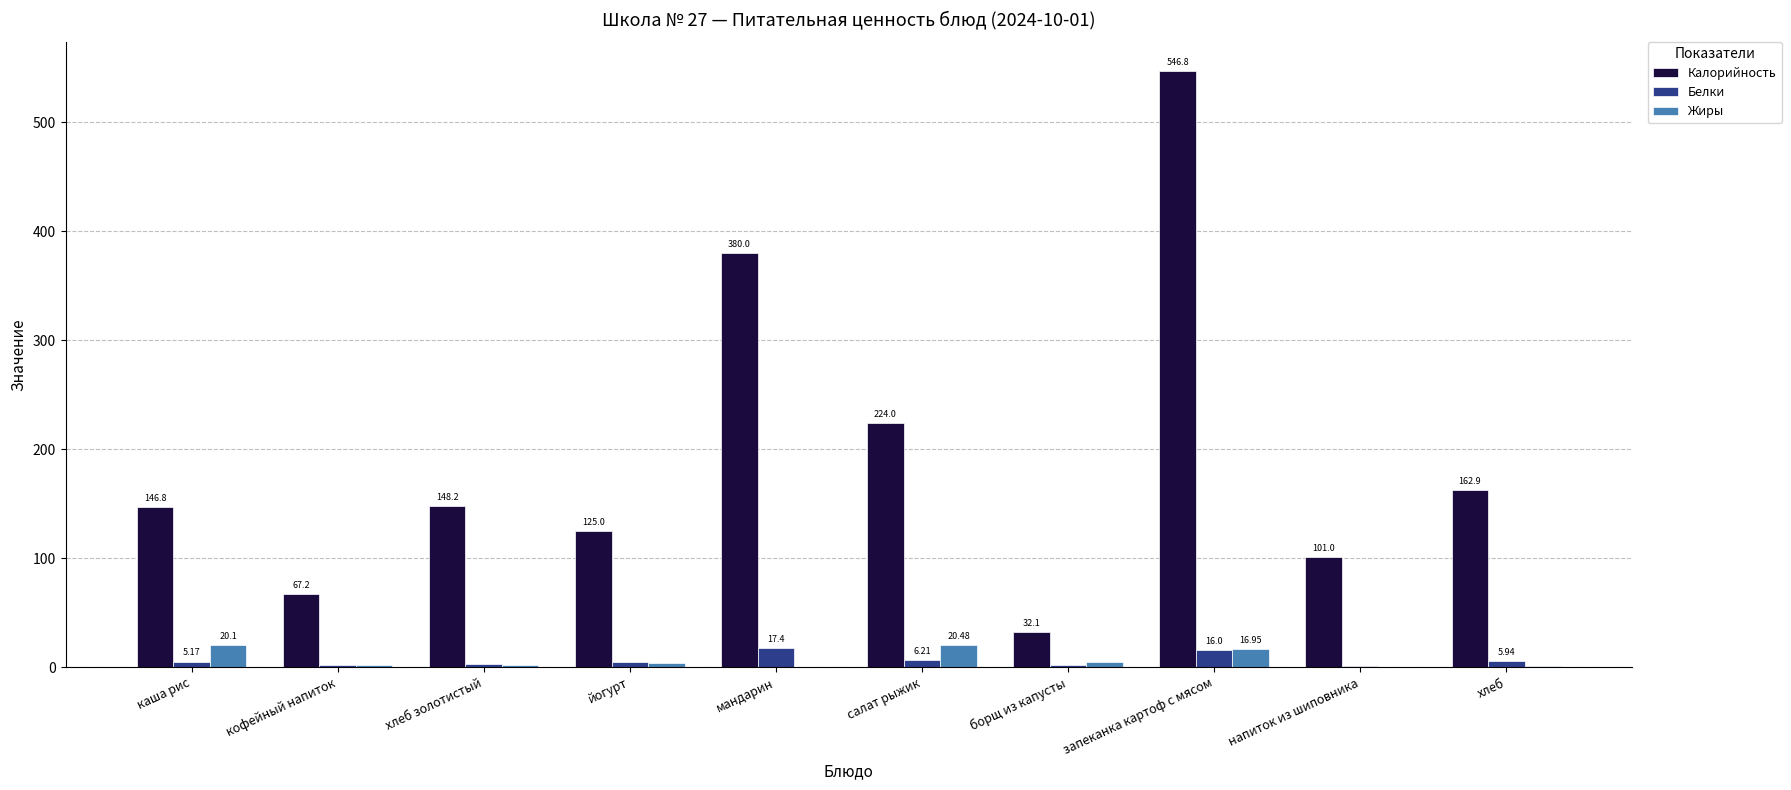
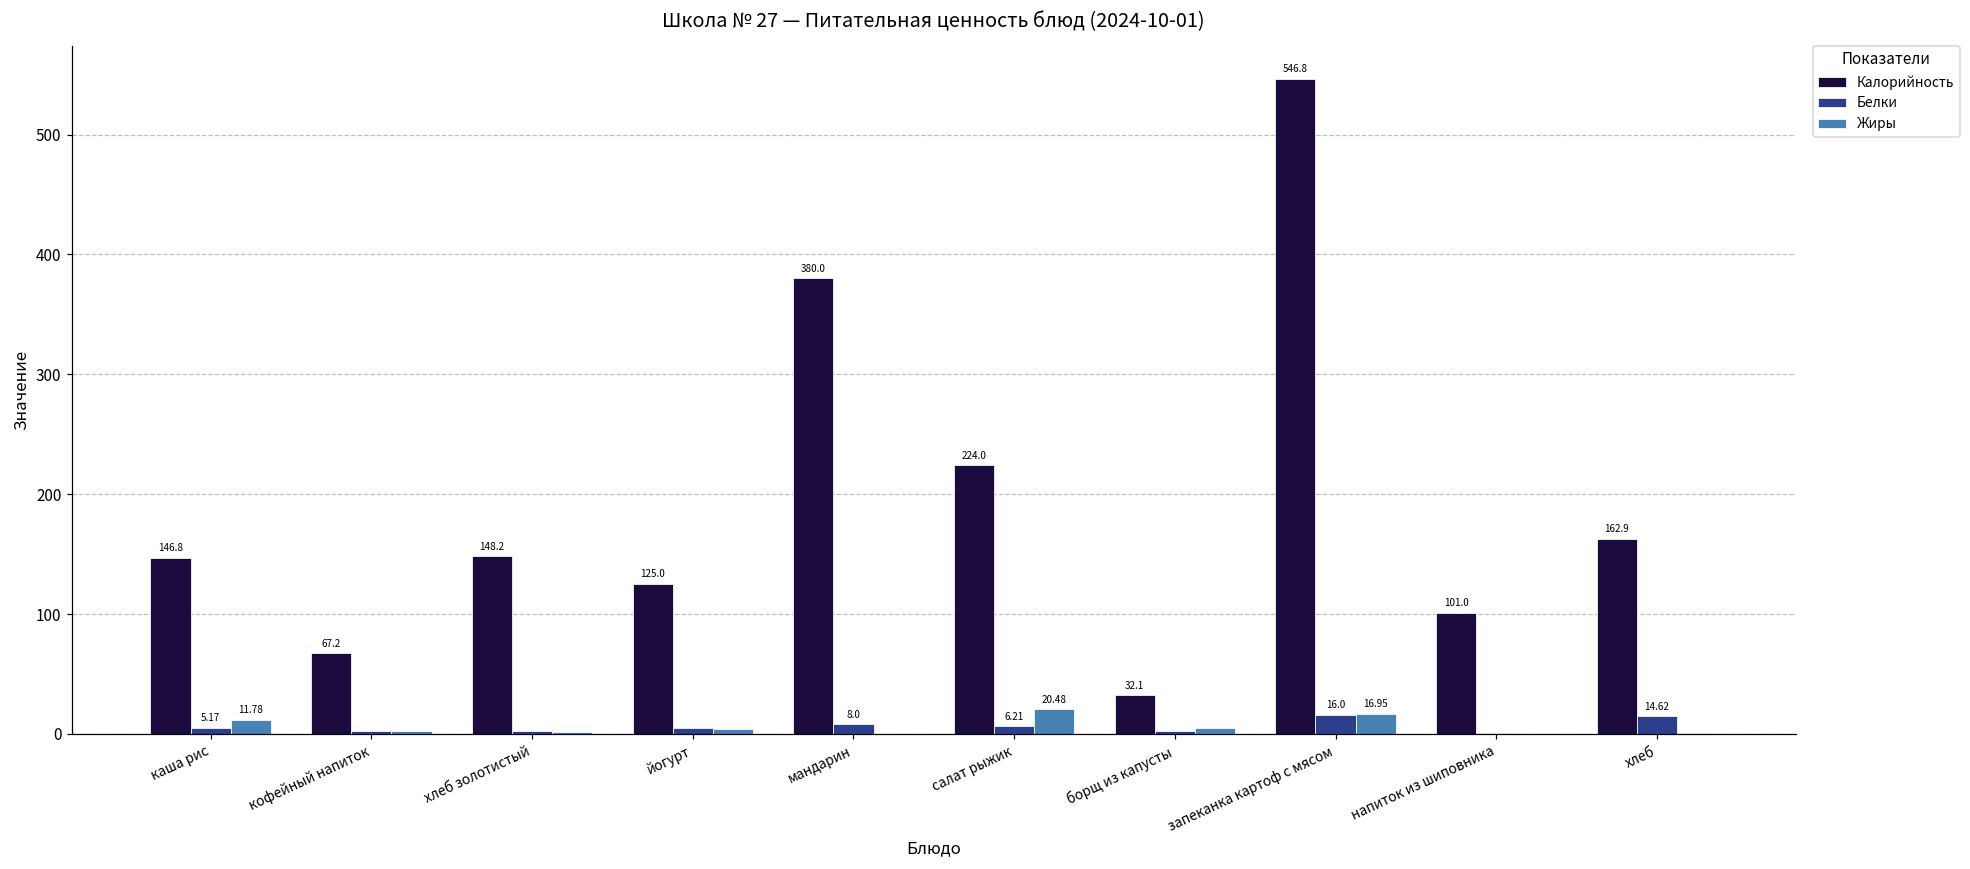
  {
    "Калорийность": {
      "каша рис": 146.8,
      "кофейный напиток": 67.2,
      "хлеб золотистый": 148.2,
      "йогурт": 125.0,
      "мандарин": 380.0,
      "салат рыжик": 224.0,
      "борщ из капусты": 32.1,
      "запеканка картоф с мясом": 546.8,
      "напиток из шиповника": 101.0,
      "хлеб": 162.9
    },
    "Белки": {
      "каша рис": 5.17,
-     "мандарин": 17.4,
+     "мандарин": 8.0,
      "салат рыжик": 6.21,
      "запеканка картоф с мясом": 16.0,
-     "хлеб": 5.94
+     "хлеб": 14.62
    },
    "Жиры": {
-     "каша рис": 20.1,
+     "каша рис": 11.78,
      "салат рыжик": 20.48,
      "запеканка картоф с мясом": 16.95
    }
  }
